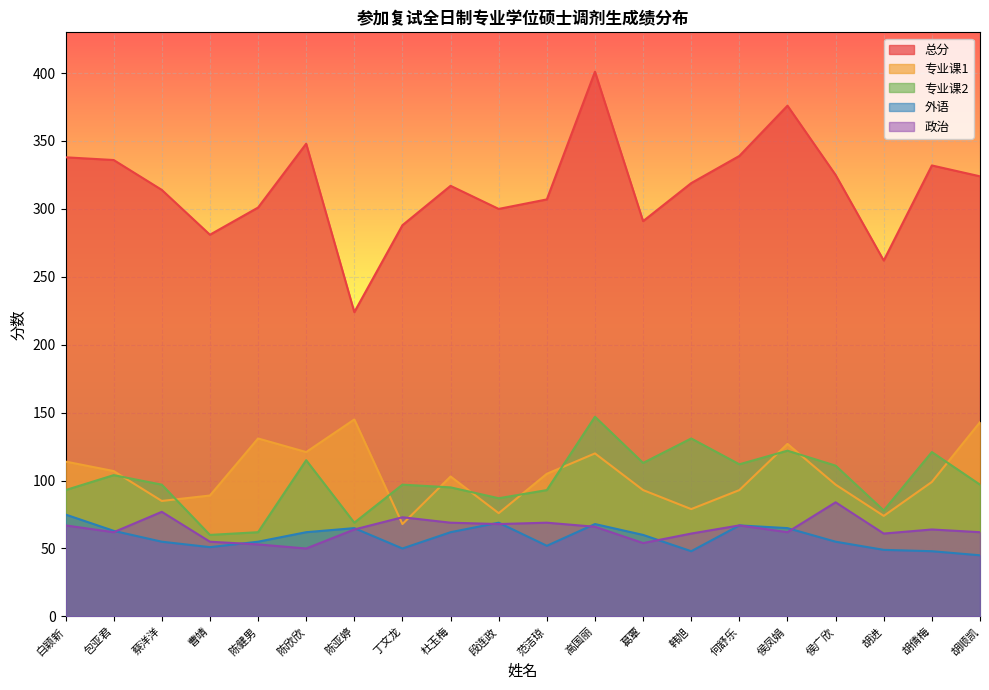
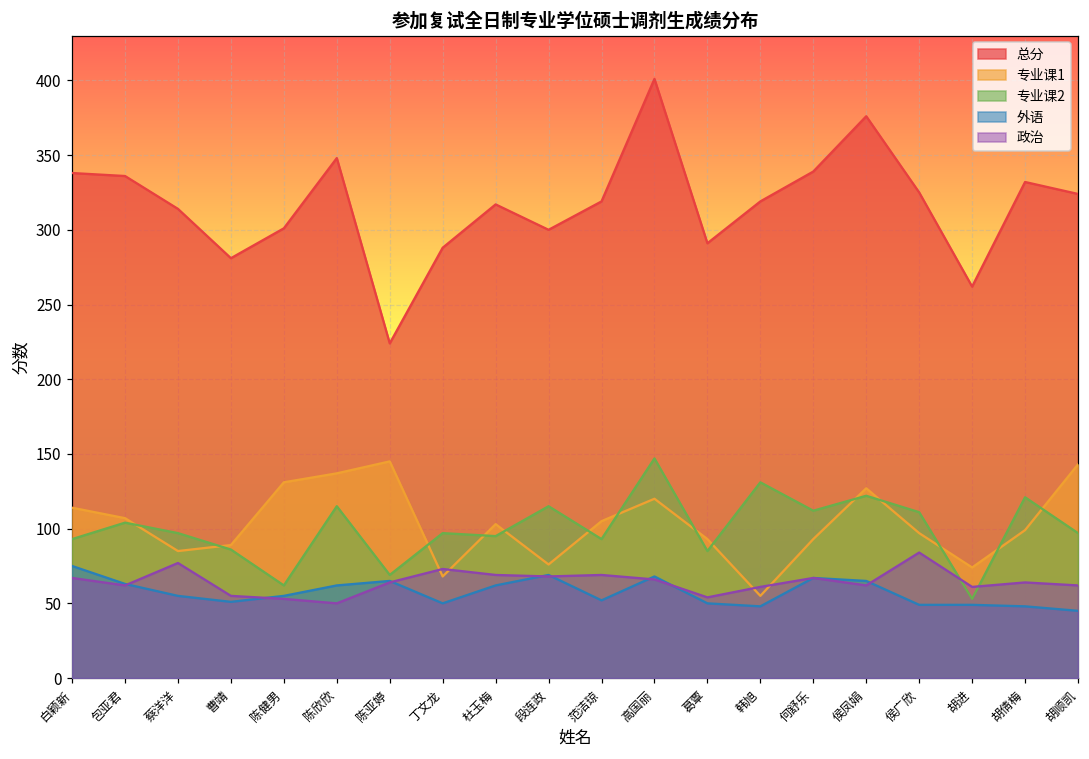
  {
    "总分": {
      "白颖新": 338,
      "包亚君": 336,
      "蔡洋洋": 314,
      "曹靖": 281,
      "陈健男": 301,
      "陈欣欣": 348,
      "陈亚婷": 224,
      "丁文龙": 288,
      "杜玉梅": 317,
      "段连政": 300,
-     "范洁琼": 307,
+     "范洁琼": 319,
      "高国丽": 401,
      "葛覃": 291,
      "韩旭": 319,
      "何舒乐": 339,
      "侯凤娟": 376,
      "侯广欣": 325,
      "胡进": 262,
      "胡倩梅": 332,
      "胡顺凯": 324
    },
    "专业课1": {
      "白颖新": 114,
      "包亚君": 107,
      "蔡洋洋": 85,
      "曹靖": 89,
      "陈健男": 131,
-     "陈欣欣": 121,
+     "陈欣欣": 137,
      "陈亚婷": 145,
      "丁文龙": 68,
      "杜玉梅": 103,
      "段连政": 76,
      "范洁琼": 105,
      "高国丽": 120,
      "葛覃": 93,
-     "韩旭": 79,
+     "韩旭": 55,
      "何舒乐": 93,
      "侯凤娟": 127,
      "侯广欣": 97,
      "胡进": 74,
      "胡倩梅": 99,
      "胡顺凯": 143
    },
    "专业课2": {
      "白颖新": 93,
      "包亚君": 104,
      "蔡洋洋": 97,
-     "曹靖": 60,
+     "曹靖": 86,
      "陈健男": 62,
      "陈欣欣": 115,
      "陈亚婷": 69,
      "丁文龙": 97,
      "杜玉梅": 95,
-     "段连政": 87,
+     "段连政": 115,
      "范洁琼": 93,
      "高国丽": 147,
-     "葛覃": 113,
+     "葛覃": 85,
      "韩旭": 131,
      "何舒乐": 112,
      "侯凤娟": 122,
      "侯广欣": 111,
-     "胡进": 78,
+     "胡进": 53,
      "胡倩梅": 121,
      "胡顺凯": 97
    },
    "外语": {
      "白颖新": 75,
      "蔡洋洋": 55,
      "曹靖": 51,
      "陈健男": 55,
      "陈欣欣": 62,
      "丁文龙": 50,
      "杜玉梅": 62,
      "范洁琼": 52,
      "高国丽": 68,
-     "葛覃": 60,
+     "葛覃": 50,
      "韩旭": 48,
      "侯凤娟": 65,
-     "侯广欣": 55,
+     "侯广欣": 49,
      "胡进": 49,
      "胡倩梅": 48,
      "胡顺凯": 45
    },
    "政治": {
      "白颖新": 67,
      "蔡洋洋": 77,
      "曹靖": 55,
      "陈健男": 53,
      "陈欣欣": 50,
      "丁文龙": 73,
      "杜玉梅": 69,
      "范洁琼": 69,
      "高国丽": 66,
      "葛覃": 54,
      "韩旭": 61,
      "侯凤娟": 62,
      "侯广欣": 84,
      "胡进": 61,
      "胡倩梅": 64,
      "胡顺凯": 62
    }
  }
